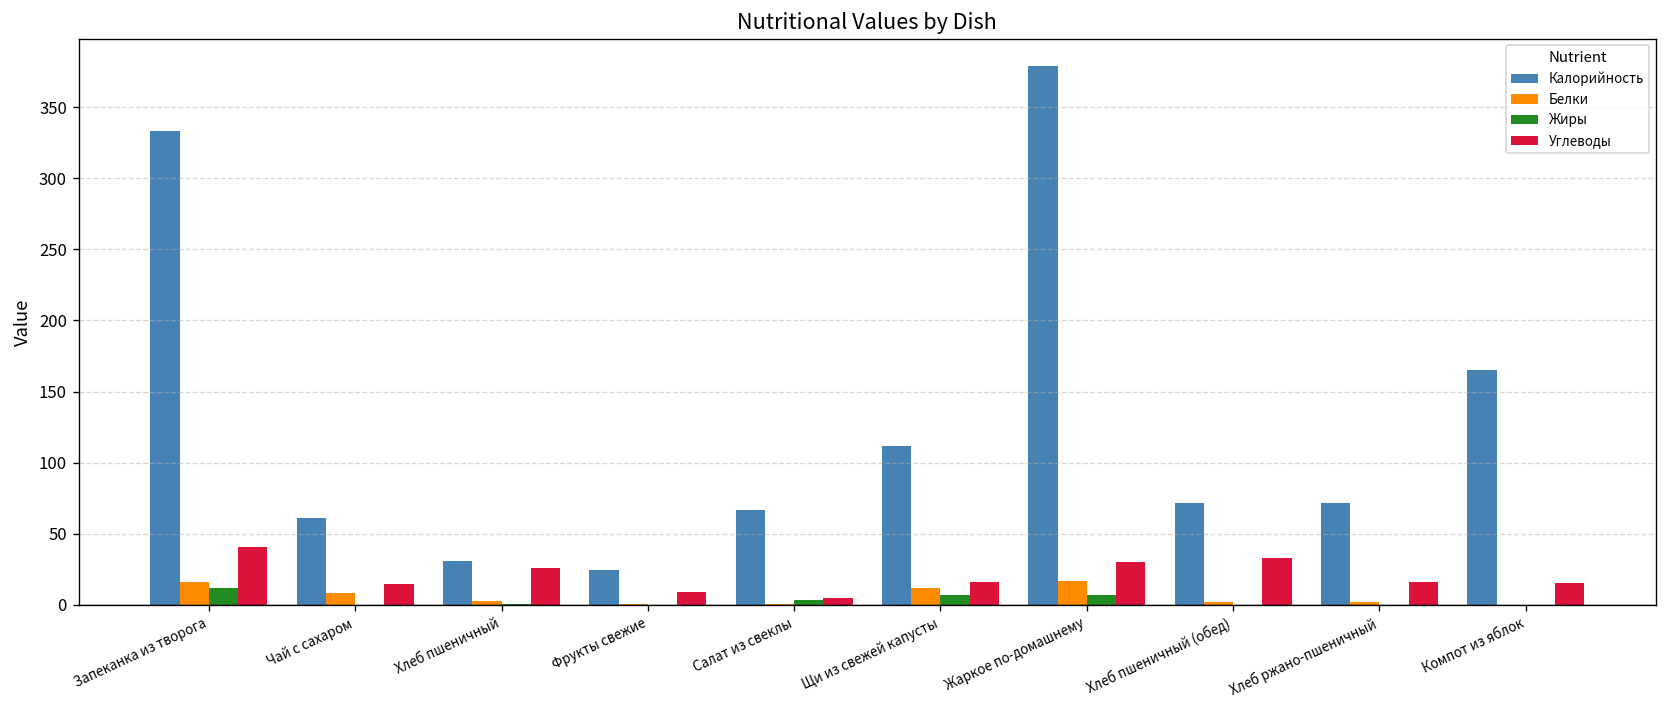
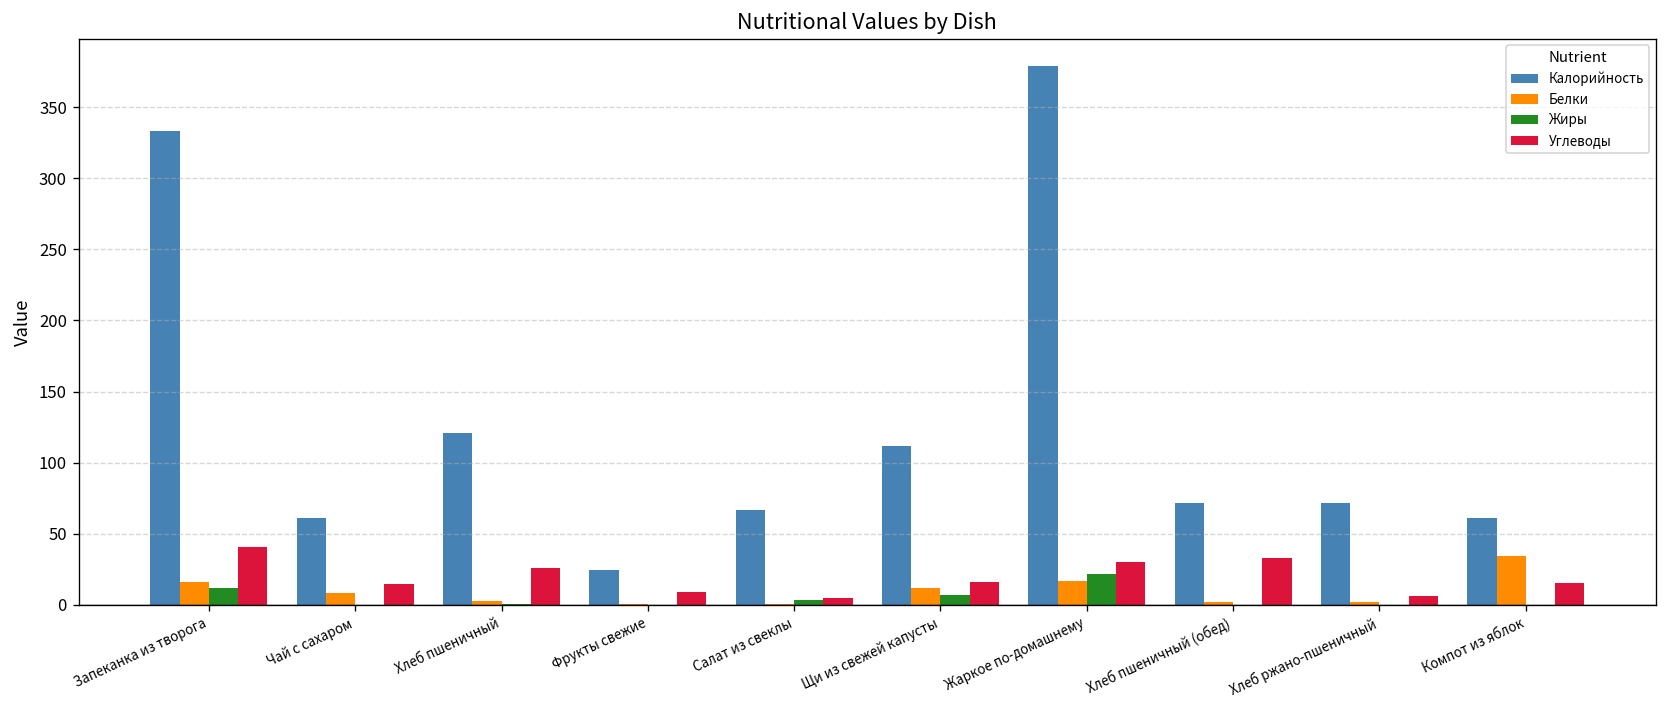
  {
    "Калорийность": {
      "Запеканка из творога": 333,
      "Чай с сахаром": 61,
-     "Хлеб пшеничный": 31,
+     "Хлеб пшеничный": 121,
      "Фрукты свежие": 24,
      "Салат из свеклы": 67,
      "Щи из свежей капусты": 112,
      "Жаркое по-домашнему": 379,
      "Хлеб пшеничный (обед)": 72,
      "Хлеб ржано-пшеничный": 72,
-     "Компот из яблок": 166
+     "Компот из яблок": 61
    },
    "Белки": {
      "Запеканка из творога": 16,
      "Чай с сахаром": 8,
      "Хлеб пшеничный": 3,
      "Щи из свежей капусты": 12,
      "Жаркое по-домашнему": 17,
-     "Компот из яблок": 0
+     "Компот из яблок": 34
    },
    "Жиры": {
      "Запеканка из творога": 12,
      "Салат из свеклы": 4,
      "Щи из свежей капусты": 7,
-     "Жаркое по-домашнему": 7,
+     "Жаркое по-домашнему": 21,
      "Хлеб пшеничный (обед)": 0,
      "Компот из яблок": 0
    },
    "Углеводы": {
      "Запеканка из творога": 40,
      "Чай с сахаром": 15,
      "Хлеб пшеничный": 26,
      "Фрукты свежие": 9,
      "Салат из свеклы": 5,
      "Щи из свежей капусты": 16,
      "Жаркое по-домашнему": 30,
      "Хлеб пшеничный (обед)": 33,
-     "Хлеб ржано-пшеничный": 16,
+     "Хлеб ржано-пшеничный": 7,
      "Компот из яблок": 15
    }
  }
